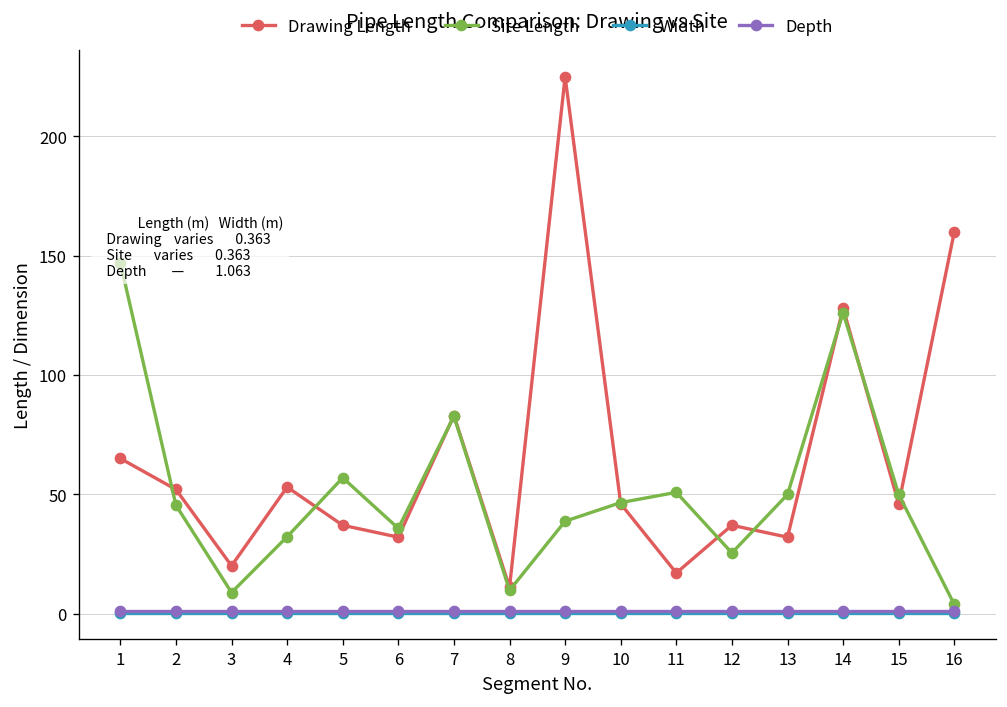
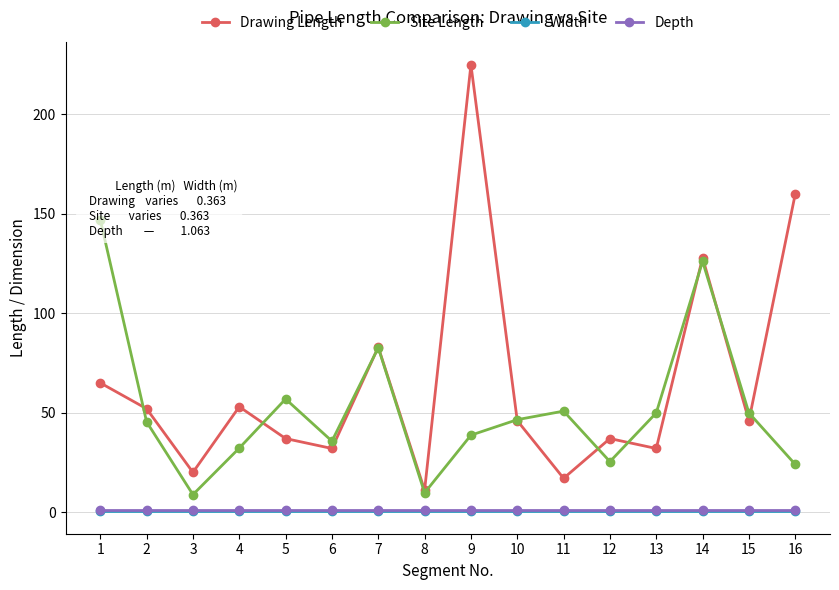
  {
    "Drawing Length": {
      "1": 65,
      "2": 52,
      "3": 20,
      "4": 53,
      "5": 37,
      "6": 32,
      "8": 11,
      "9": 225,
      "11": 17,
      "12": 37,
      "13": 32,
      "14": 128,
      "15": 46,
      "16": 160
    },
    "Site Length": {
      "2": 45,
      "3": 9,
      "4": 32,
      "5": 57,
      "6": 36,
      "8": 10,
      "9": 39,
      "11": 51,
      "12": 25,
      "13": 50,
      "14": 126,
      "15": 50,
-     "16": 4
+     "16": 24
    }
  }
